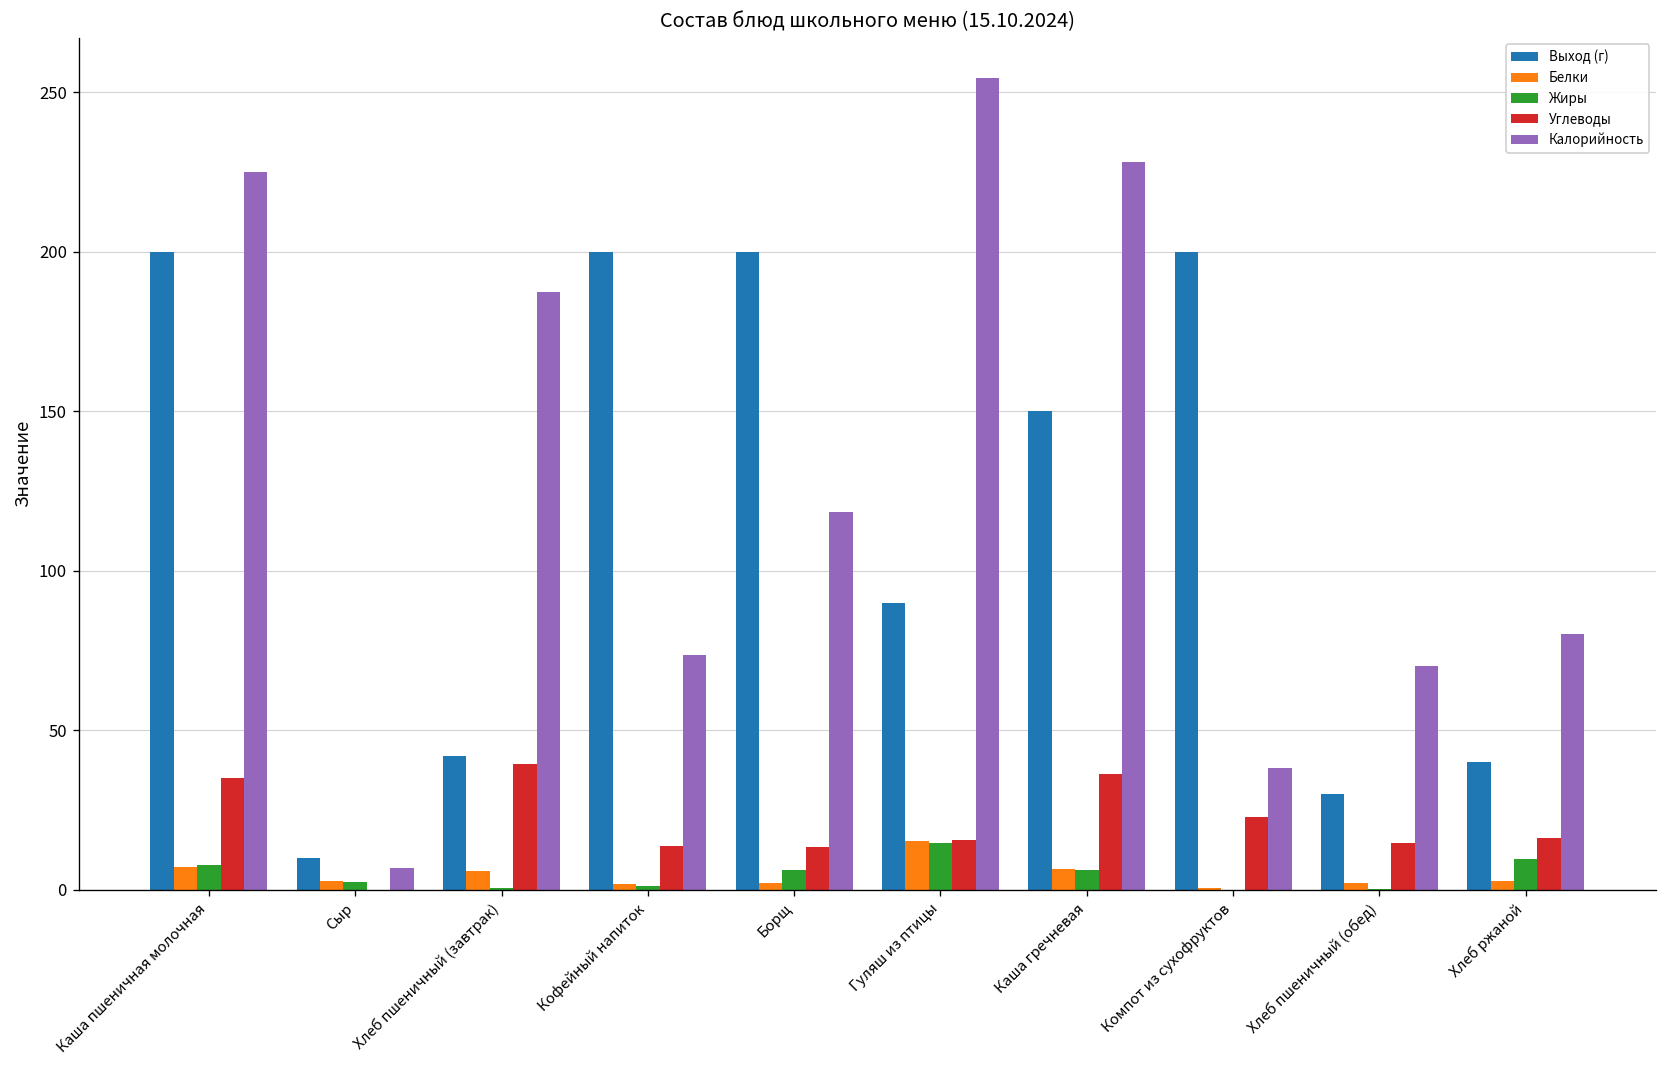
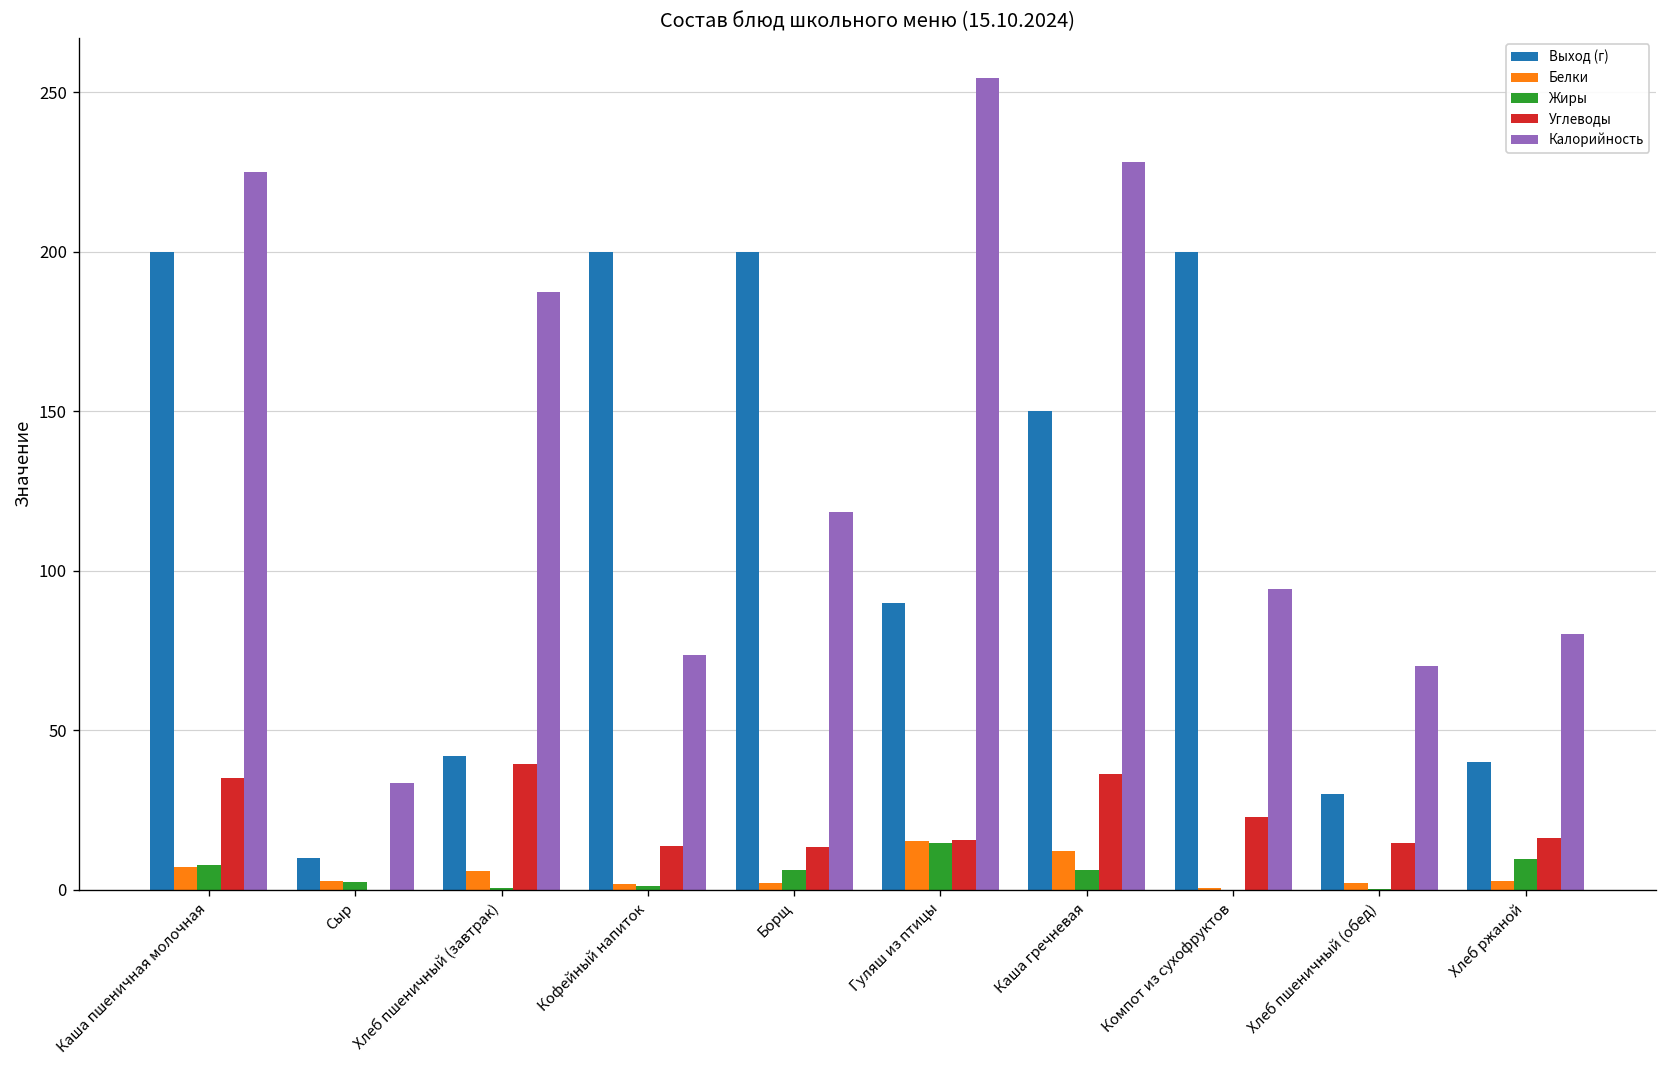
  {
    "Выход (г)": {
      "Каша пшеничная молочная": 200,
      "Сыр": 10,
      "Хлеб пшеничный (завтрак)": 42,
      "Кофейный напиток": 200,
      "Борщ": 200,
      "Гуляш из птицы": 90,
      "Каша гречневая": 150,
      "Компот из сухофруктов": 200,
      "Хлеб пшеничный (обед)": 30,
      "Хлеб ржаной": 40
    },
    "Белки": {
      "Каша пшеничная молочная": 7,
      "Сыр": 3,
      "Хлеб пшеничный (завтрак)": 6,
      "Кофейный напиток": 2,
      "Борщ": 2,
      "Гуляш из птицы": 15,
-     "Каша гречневая": 7,
+     "Каша гречневая": 12,
      "Хлеб пшеничный (обед)": 2,
      "Хлеб ржаной": 3
    },
    "Жиры": {
      "Каша пшеничная молочная": 8,
      "Сыр": 3,
      "Кофейный напиток": 1,
      "Борщ": 6,
      "Гуляш из птицы": 15,
      "Каша гречневая": 6,
      "Компот из сухофруктов": 0,
      "Хлеб ржаной": 10
    },
    "Углеводы": {
      "Каша пшеничная молочная": 35,
      "Сыр": 0,
      "Хлеб пшеничный (завтрак)": 39,
      "Кофейный напиток": 14,
      "Борщ": 13,
      "Гуляш из птицы": 16,
      "Каша гречневая": 36,
      "Компот из сухофруктов": 23,
      "Хлеб пшеничный (обед)": 15,
      "Хлеб ржаной": 16
    },
    "Калорийность": {
      "Каша пшеничная молочная": 225,
-     "Сыр": 7,
+     "Сыр": 33,
      "Хлеб пшеничный (завтрак)": 188,
      "Кофейный напиток": 74,
      "Борщ": 119,
      "Гуляш из птицы": 254,
      "Каша гречневая": 228,
-     "Компот из сухофруктов": 38,
+     "Компот из сухофруктов": 94,
      "Хлеб пшеничный (обед)": 70,
      "Хлеб ржаной": 80
    }
  }
